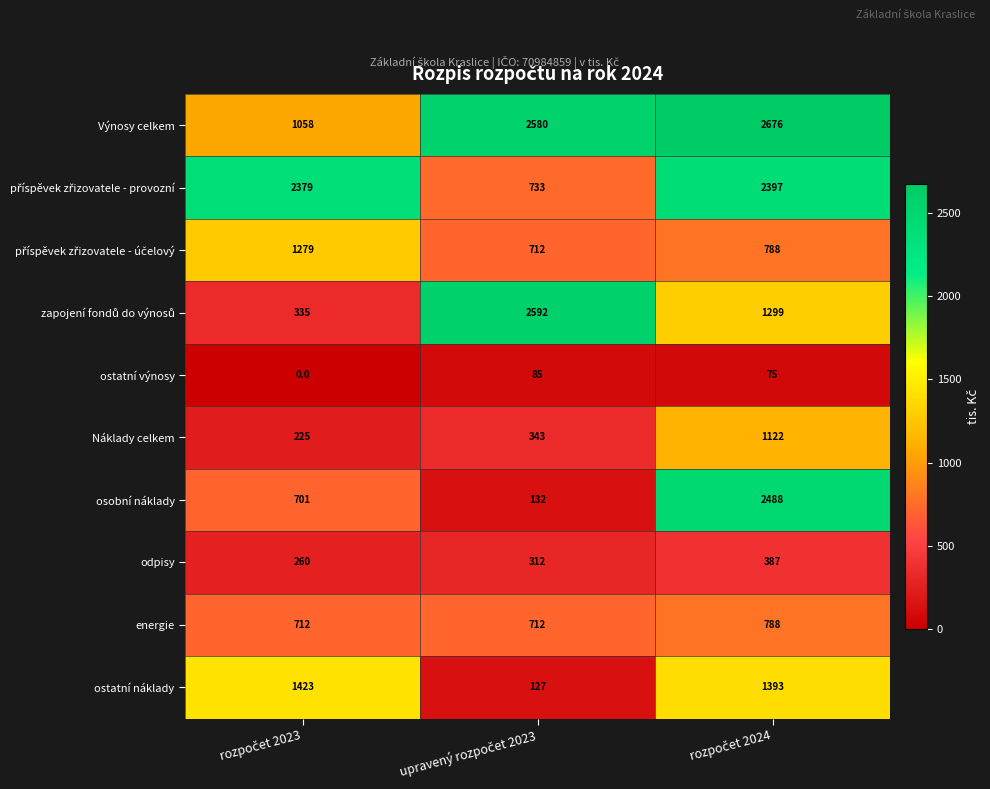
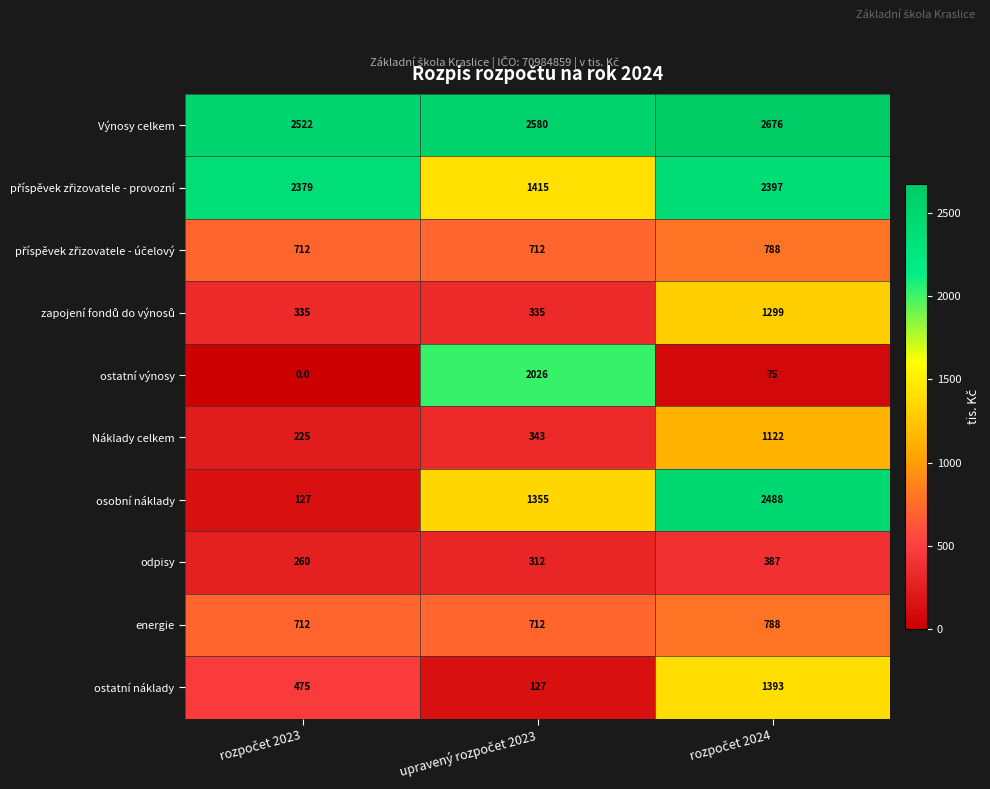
  {
    "Výnosy celkem": {
-     "rozpočet 2023": 1058,
+     "rozpočet 2023": 2522,
      "upravený rozpočet 2023": 2580,
      "rozpočet 2024": 2676
    },
    "příspěvek zřizovatele - provozní": {
      "rozpočet 2023": 2379,
-     "upravený rozpočet 2023": 733,
+     "upravený rozpočet 2023": 1415,
      "rozpočet 2024": 2397
    },
    "příspěvek zřizovatele - účelový": {
-     "rozpočet 2023": 1279,
+     "rozpočet 2023": 712,
      "upravený rozpočet 2023": 712,
      "rozpočet 2024": 788
    },
    "zapojení fondů do výnosů": {
      "rozpočet 2023": 335,
-     "upravený rozpočet 2023": 2592,
+     "upravený rozpočet 2023": 335,
      "rozpočet 2024": 1299
    },
    "ostatní výnosy": {
      "rozpočet 2023": 0.0,
-     "upravený rozpočet 2023": 85,
+     "upravený rozpočet 2023": 2026,
      "rozpočet 2024": 75
    },
    "Náklady celkem": {
      "rozpočet 2023": 225,
      "upravený rozpočet 2023": 343,
      "rozpočet 2024": 1122
    },
    "osobní náklady": {
-     "rozpočet 2023": 701,
-     "upravený rozpočet 2023": 132,
+     "rozpočet 2023": 127,
+     "upravený rozpočet 2023": 1355,
      "rozpočet 2024": 2488
    },
    "odpisy": {
      "rozpočet 2023": 260,
      "upravený rozpočet 2023": 312,
      "rozpočet 2024": 387
    },
    "energie": {
      "rozpočet 2023": 712,
      "upravený rozpočet 2023": 712,
      "rozpočet 2024": 788
    },
    "ostatní náklady": {
-     "rozpočet 2023": 1423,
+     "rozpočet 2023": 475,
      "upravený rozpočet 2023": 127,
      "rozpočet 2024": 1393
    }
  }
